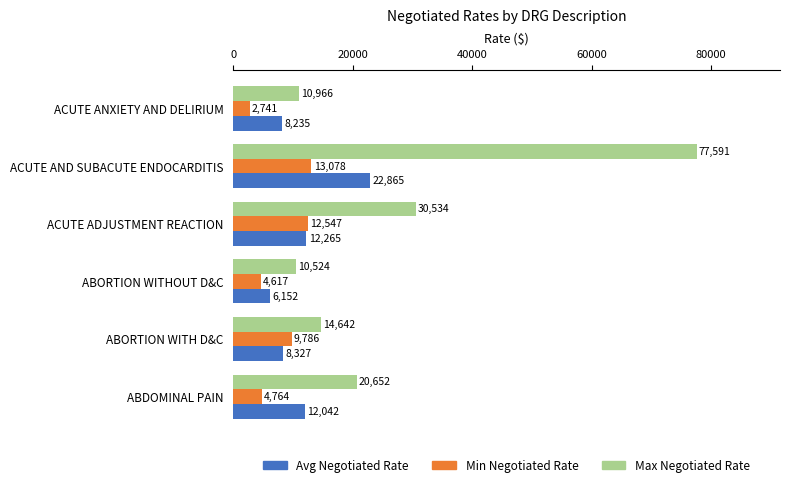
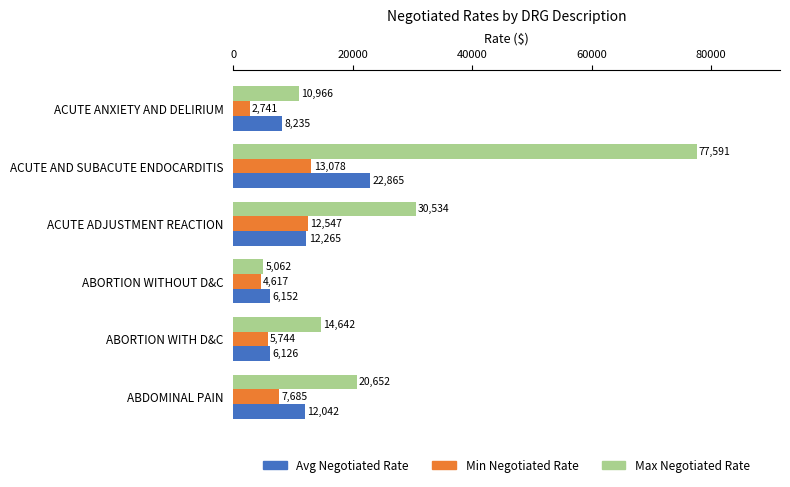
  {
    "Avg Negotiated Rate": {
      "ACUTE ANXIETY AND DELIRIUM": "8,235",
      "ACUTE AND SUBACUTE ENDOCARDITIS": "22,865",
      "ACUTE ADJUSTMENT REACTION": "12,265",
      "ABORTION WITHOUT D&C": "6,152",
-     "ABORTION WITH D&C": "8,327",
+     "ABORTION WITH D&C": "6,126",
      "ABDOMINAL PAIN": "12,042"
    },
    "Min Negotiated Rate": {
      "ACUTE ANXIETY AND DELIRIUM": "2,741",
      "ACUTE AND SUBACUTE ENDOCARDITIS": "13,078",
      "ACUTE ADJUSTMENT REACTION": "12,547",
      "ABORTION WITHOUT D&C": "4,617",
-     "ABORTION WITH D&C": "9,786",
-     "ABDOMINAL PAIN": "4,764"
+     "ABORTION WITH D&C": "5,744",
+     "ABDOMINAL PAIN": "7,685"
    },
    "Max Negotiated Rate": {
      "ACUTE ANXIETY AND DELIRIUM": "10,966",
      "ACUTE AND SUBACUTE ENDOCARDITIS": "77,591",
      "ACUTE ADJUSTMENT REACTION": "30,534",
-     "ABORTION WITHOUT D&C": "10,524",
+     "ABORTION WITHOUT D&C": "5,062",
      "ABORTION WITH D&C": "14,642",
      "ABDOMINAL PAIN": "20,652"
    }
  }
